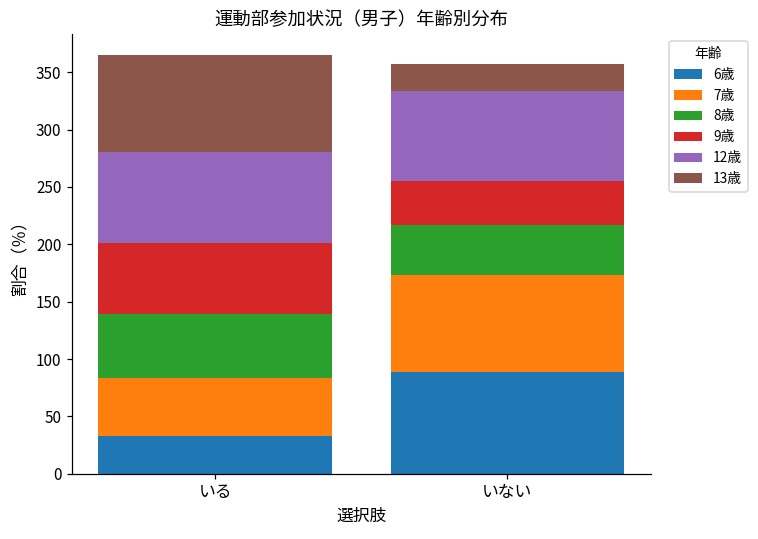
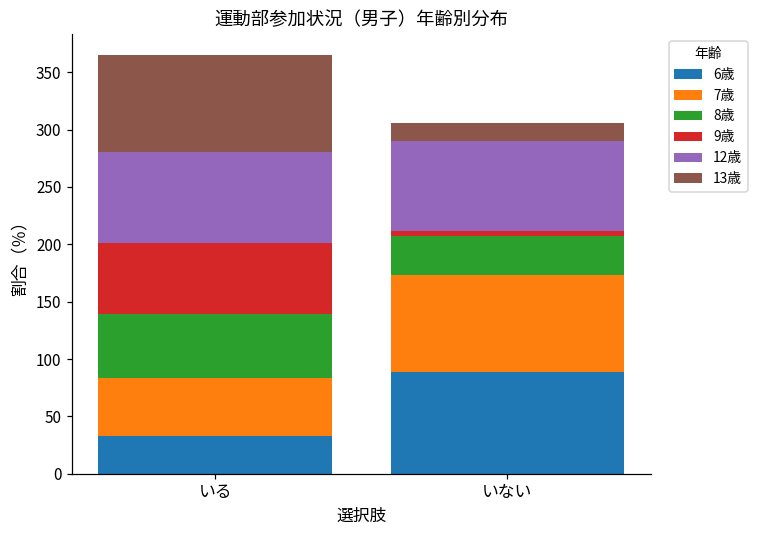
  {
    "6歳": {
      "いる": 33,
      "いない": 89
    },
    "7歳": {
      "いる": 50,
      "いない": 84
    },
    "8歳": {
      "いる": 56,
-     "いない": 44
+     "いない": 34
    },
    "9歳": {
      "いる": 62,
-     "いない": 38
+     "いない": 4
    },
    "12歳": {
      "いる": 80,
      "いない": 78
    },
    "13歳": {
      "いる": 84,
-     "いない": 24
+     "いない": 16
    }
  }
